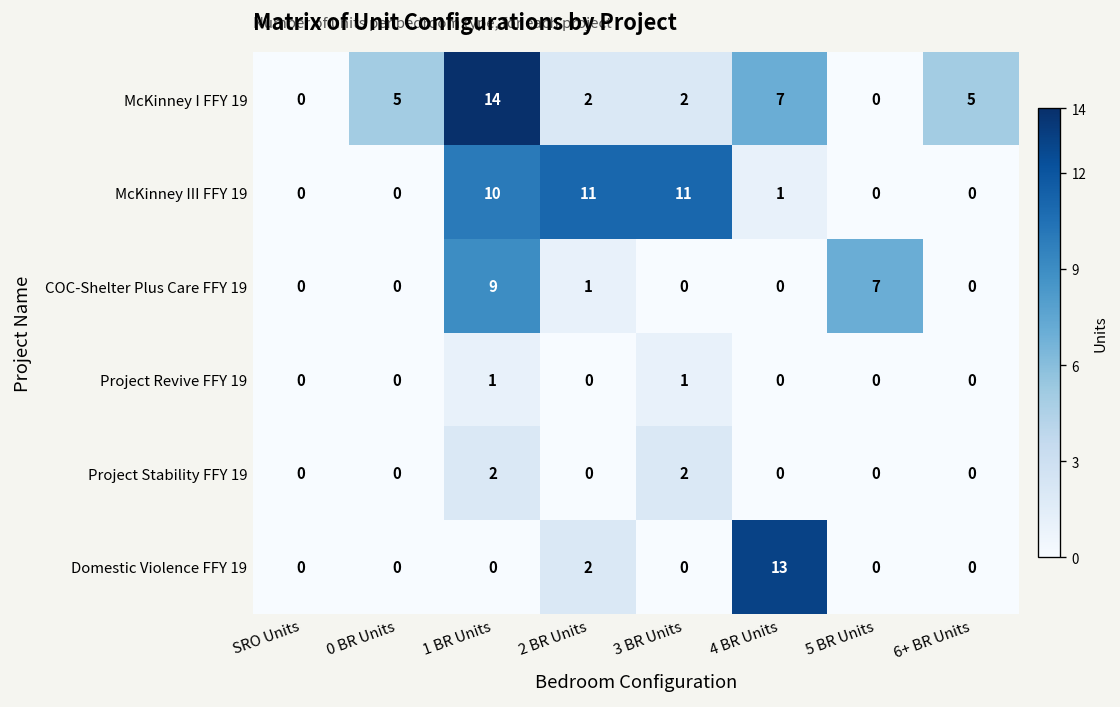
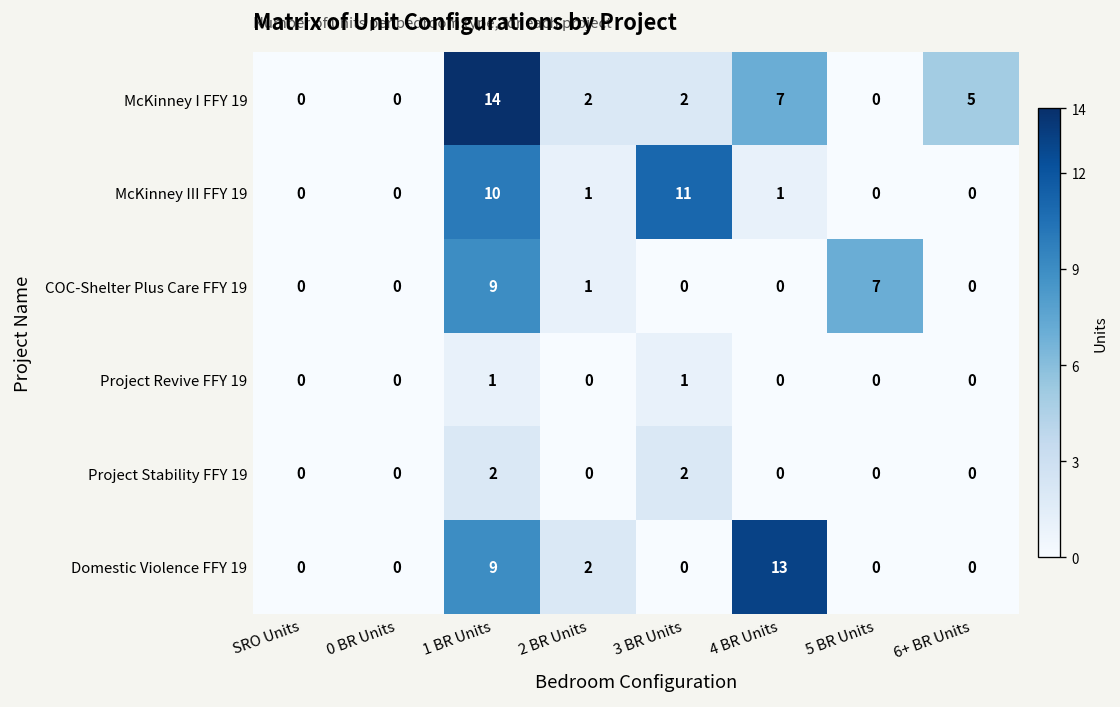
  {
    "McKinney I FFY 19": {
      "SRO Units": 0,
-     "0 BR Units": 5,
+     "0 BR Units": 0,
      "1 BR Units": 14,
      "2 BR Units": 2,
      "3 BR Units": 2,
      "4 BR Units": 7,
      "5 BR Units": 0,
      "6+ BR Units": 5
    },
    "McKinney III FFY 19": {
      "SRO Units": 0,
      "0 BR Units": 0,
      "1 BR Units": 10,
-     "2 BR Units": 11,
+     "2 BR Units": 1,
      "3 BR Units": 11,
      "4 BR Units": 1,
      "5 BR Units": 0,
      "6+ BR Units": 0
    },
    "COC-Shelter Plus Care FFY 19": {
      "SRO Units": 0,
      "0 BR Units": 0,
      "1 BR Units": 9,
      "2 BR Units": 1,
      "3 BR Units": 0,
      "4 BR Units": 0,
      "5 BR Units": 7,
      "6+ BR Units": 0
    },
    "Project Revive FFY 19": {
      "SRO Units": 0,
      "0 BR Units": 0,
      "1 BR Units": 1,
      "2 BR Units": 0,
      "3 BR Units": 1,
      "4 BR Units": 0,
      "5 BR Units": 0,
      "6+ BR Units": 0
    },
    "Project Stability FFY 19": {
      "SRO Units": 0,
      "0 BR Units": 0,
      "1 BR Units": 2,
      "2 BR Units": 0,
      "3 BR Units": 2,
      "4 BR Units": 0,
      "5 BR Units": 0,
      "6+ BR Units": 0
    },
    "Domestic Violence FFY 19": {
      "SRO Units": 0,
      "0 BR Units": 0,
-     "1 BR Units": 0,
+     "1 BR Units": 9,
      "2 BR Units": 2,
      "3 BR Units": 0,
      "4 BR Units": 13,
      "5 BR Units": 0,
      "6+ BR Units": 0
    }
  }
